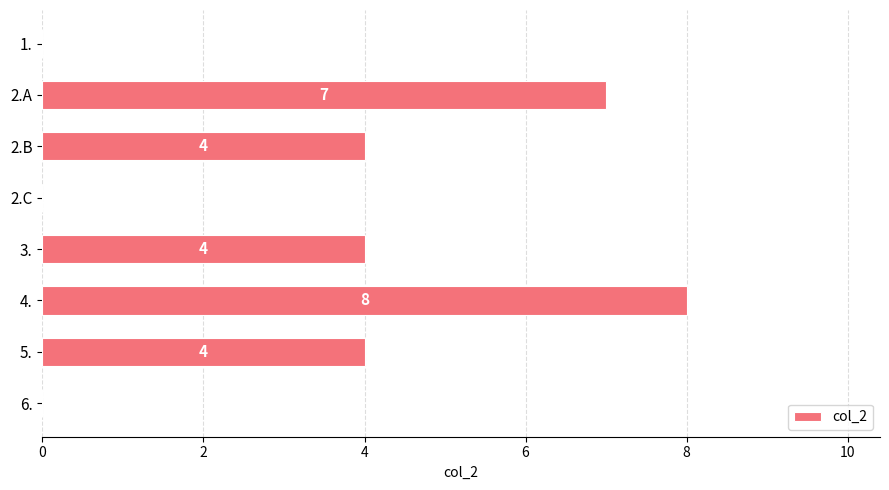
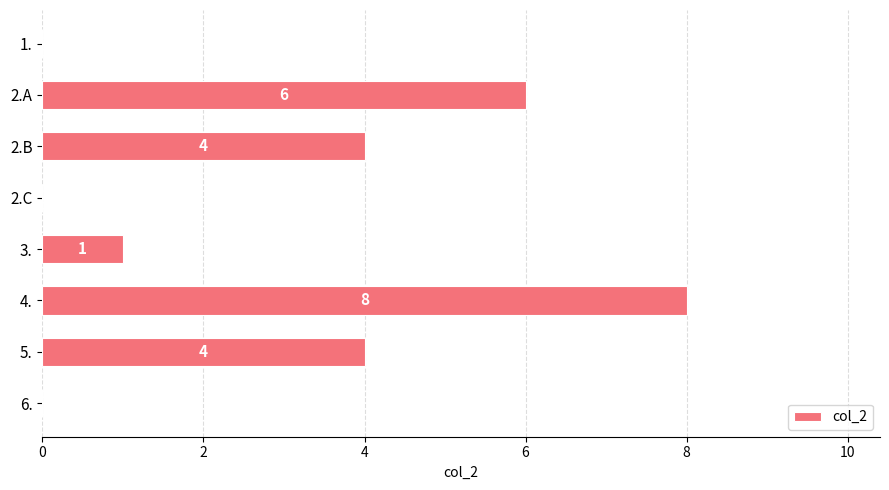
  {
-   "2.A": 7,
+   "2.A": 6,
    "2.B": 4,
-   "3.": 4,
+   "3.": 1,
    "4.": 8,
    "5.": 4
  }
